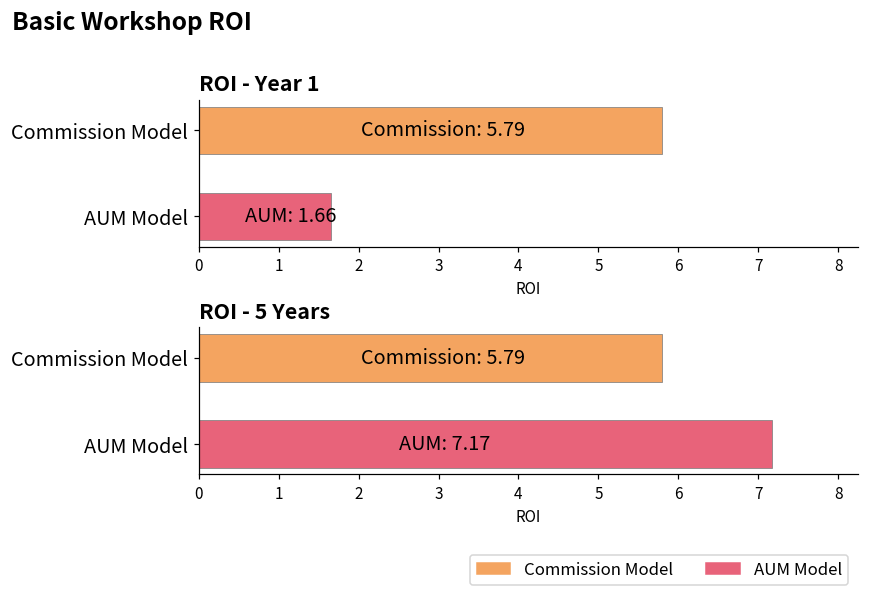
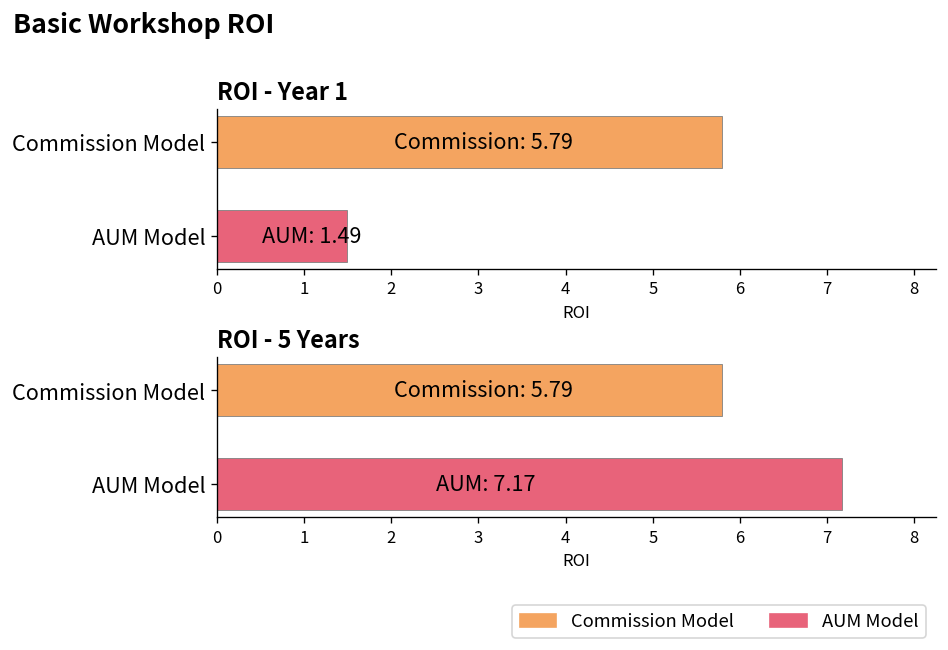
  {
    "ROI - Year 1": {
      "Commission Model": 5.79,
-     "AUM Model": 1.66
+     "AUM Model": 1.49
    },
    "ROI - 5 Years": {
      "Commission Model": 5.79,
      "AUM Model": 7.17
    }
  }
